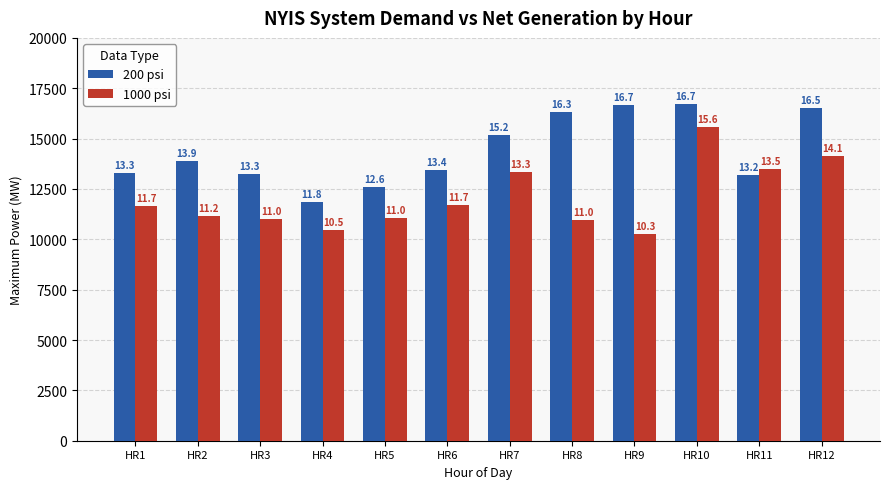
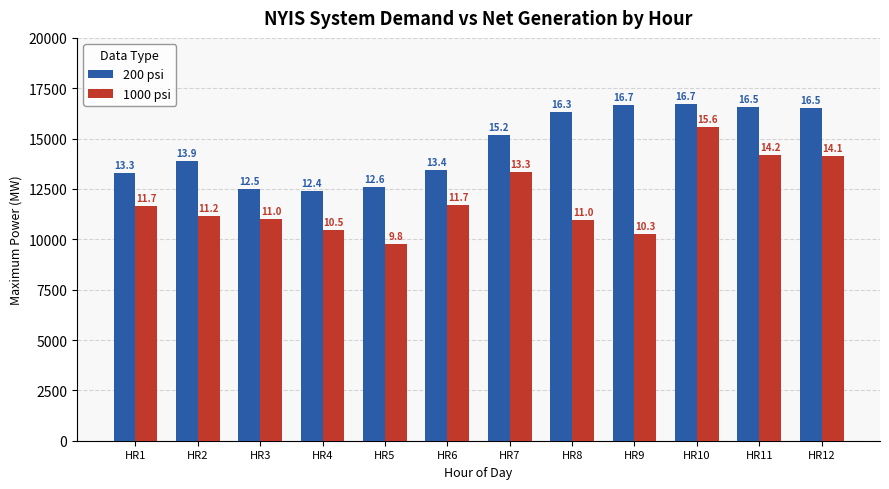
  {
    "200 psi": {
-     "HR3": 13.3,
-     "HR4": 11.8,
-     "HR11": 13.2
+     "HR3": 12.5,
+     "HR4": 12.4,
+     "HR11": 16.5
    },
    "1000 psi": {
-     "HR5": 11.0,
-     "HR11": 13.5
+     "HR5": 9.8,
+     "HR11": 14.2
    }
  }
